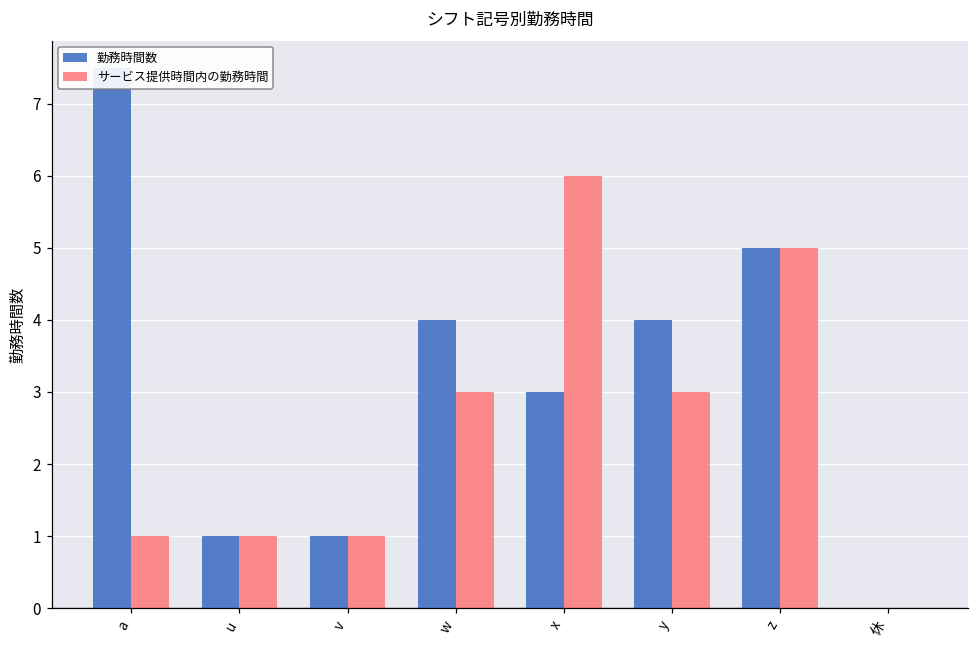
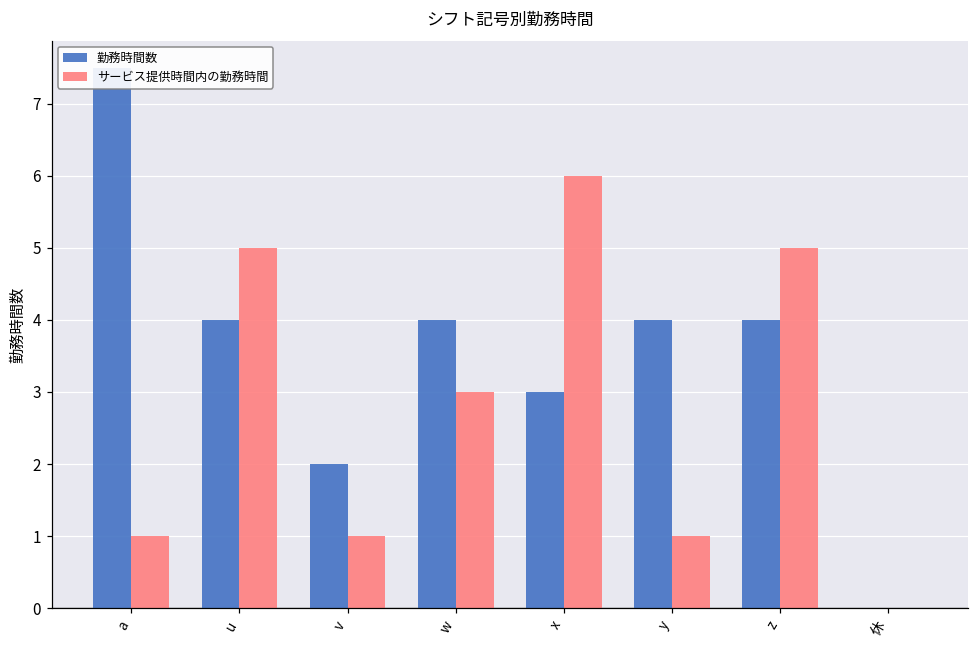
  {
    "勤務時間数": {
-     "u": 1,
-     "v": 1,
+     "u": 4,
+     "v": 2,
      "w": 4,
      "x": 3,
      "y": 4,
-     "z": 5,
+     "z": 4,
      "休": 0
    },
    "サービス提供時間内の勤務時間": {
      "a": 1,
-     "u": 1,
+     "u": 5,
      "v": 1,
      "w": 3,
      "x": 6,
-     "y": 3,
+     "y": 1,
      "z": 5,
      "休": 0
    }
  }
